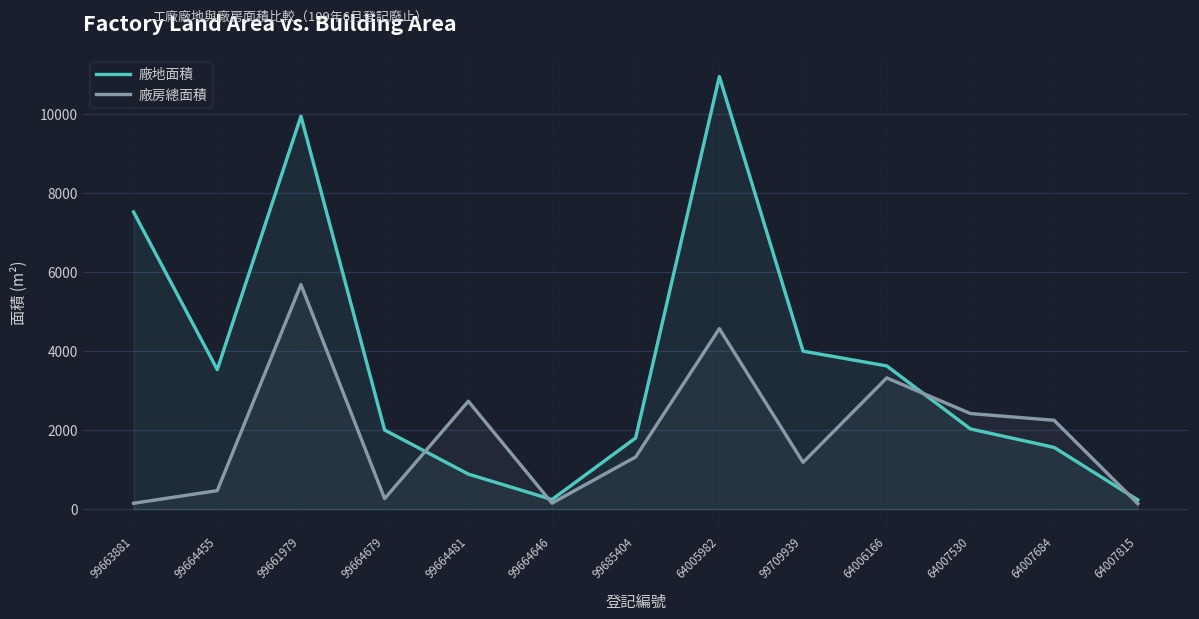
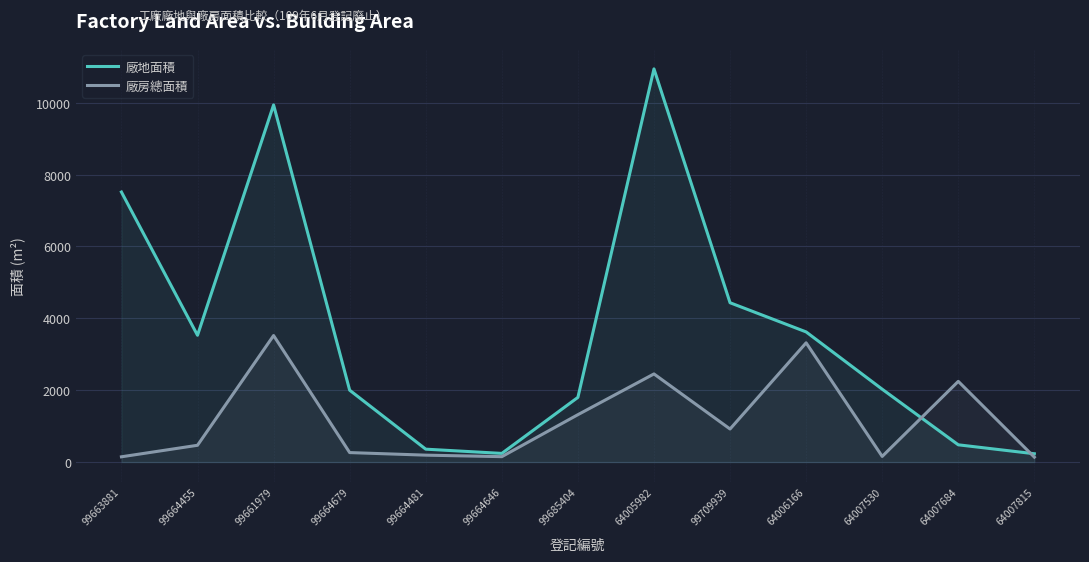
  {
    "廠地面積": {
      "99663881": 7500,
      "99664455": 3500,
      "99661979": 9900,
      "99664679": 2000,
-     "99664481": 900,
+     "99664481": 400,
      "99664646": 200,
      "99685404": 1800,
      "64005982": 10900,
-     "99709939": 4000,
+     "99709939": 4400,
      "64006166": 3600,
      "64007530": 2000,
-     "64007684": 1600,
+     "64007684": 500,
      "64007815": 200
    },
    "廠房總面積": {
      "99663881": 100,
      "99664455": 500,
-     "99661979": 5700,
+     "99661979": 3500,
      "99664679": 300,
-     "99664481": 2700,
+     "99664481": 200,
      "99664646": 200,
      "99685404": 1300,
-     "64005982": 4600,
-     "99709939": 1200,
+     "64005982": 2500,
+     "99709939": 900,
      "64006166": 3300,
-     "64007530": 2400,
+     "64007530": 200,
      "64007684": 2200,
      "64007815": 100
    }
  }
